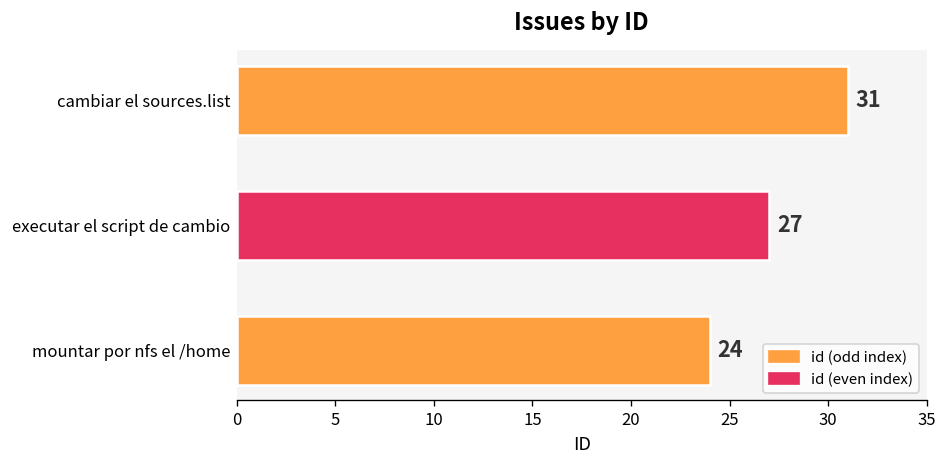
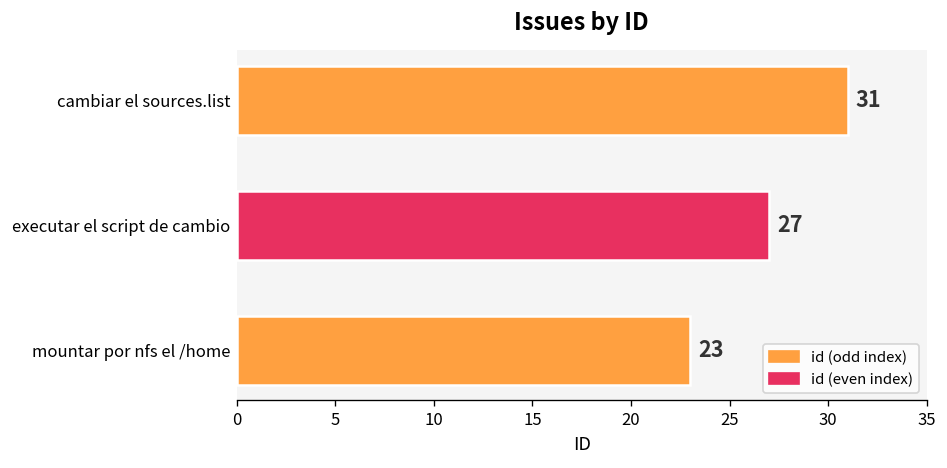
  {
    "cambiar el sources.list": 31,
    "executar el script de cambio": 27,
-   "mountar por nfs el /home": 24
+   "mountar por nfs el /home": 23
  }
